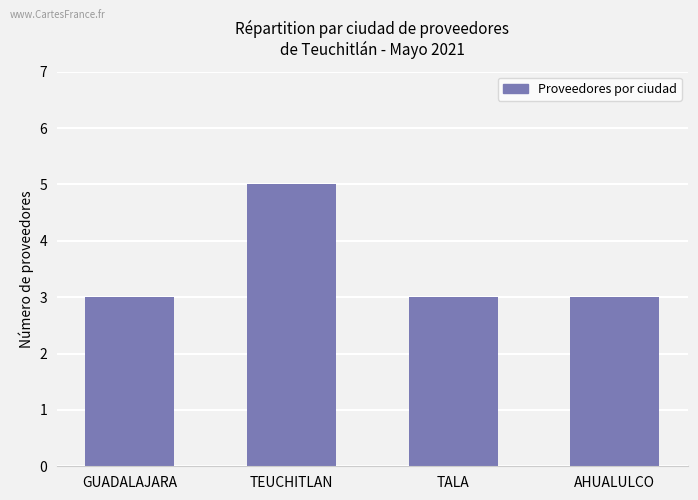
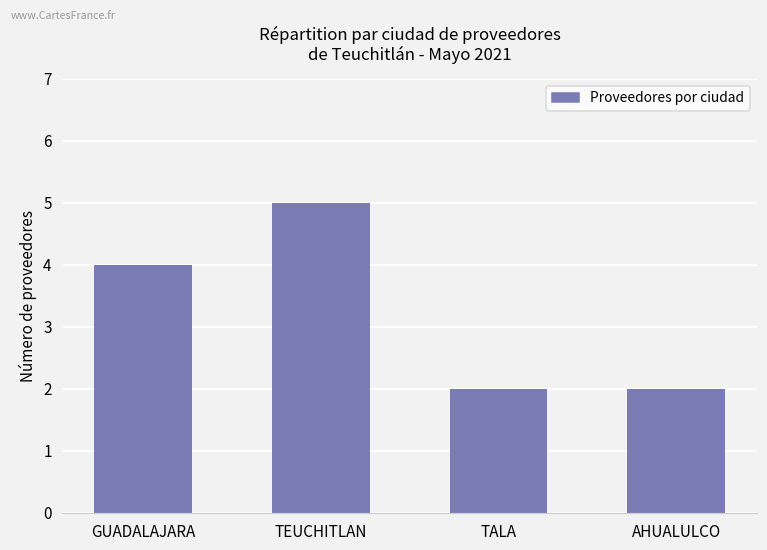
  {
-   "GUADALAJARA": 3,
+   "GUADALAJARA": 4,
    "TEUCHITLAN": 5,
-   "TALA": 3,
-   "AHUALULCO": 3
+   "TALA": 2,
+   "AHUALULCO": 2
  }
